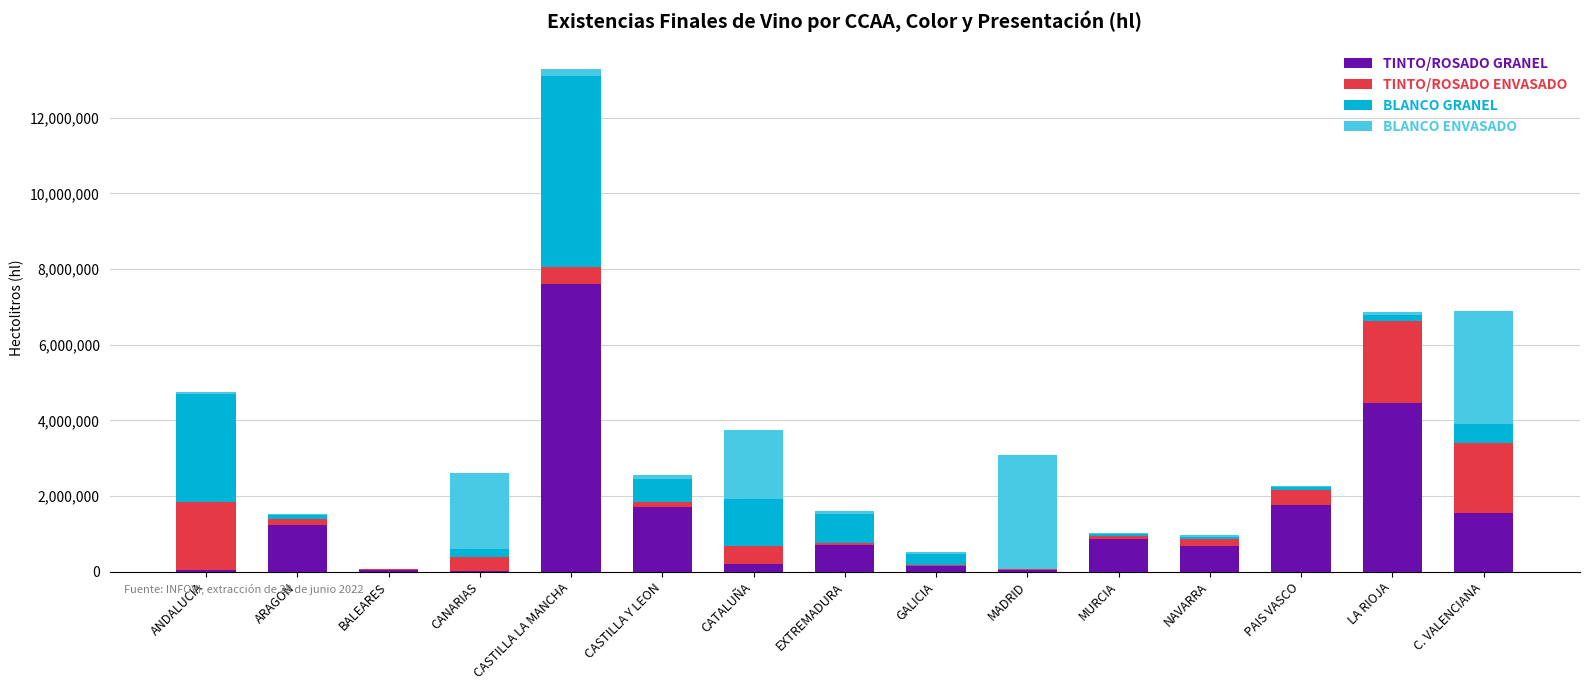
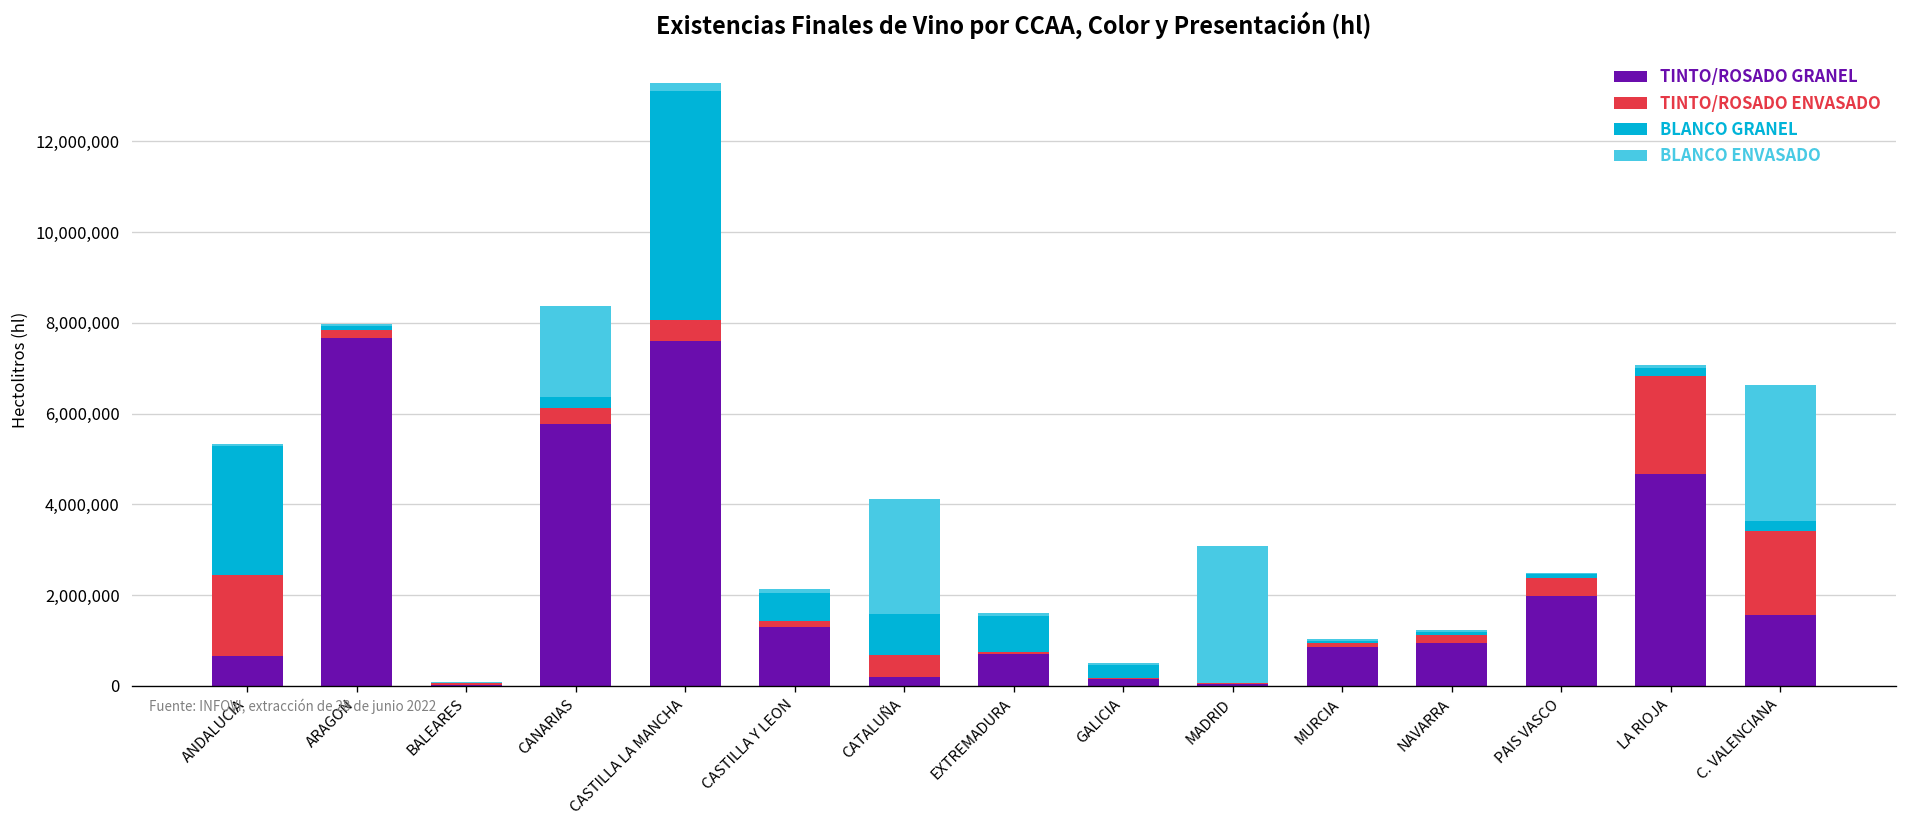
  {
    "TINTO/ROSADO GRANEL": {
-     "ANDALUCIA": "0",
-     "ARAGON": "1,200,000",
-     "CANARIAS": "0",
+     "ANDALUCIA": "600,000",
+     "ARAGON": "7,700,000",
+     "CANARIAS": "5,800,000",
      "CASTILLA LA MANCHA": "7,600,000",
-     "CASTILLA Y LEON": "1,700,000",
+     "CASTILLA Y LEON": "1,300,000",
      "CATALUÑA": "200,000",
      "EXTREMADURA": "700,000",
      "GALICIA": "100,000",
      "MURCIA": "900,000",
-     "NAVARRA": "700,000",
-     "PAIS VASCO": "1,800,000",
-     "LA RIOJA": "4,500,000",
+     "NAVARRA": "900,000",
+     "PAIS VASCO": "2,000,000",
+     "LA RIOJA": "4,700,000",
      "C. VALENCIANA": "1,600,000"
    },
    "TINTO/ROSADO ENVASADO": {
      "ANDALUCIA": "1,800,000",
      "ARAGON": "200,000",
      "CANARIAS": "400,000",
      "CASTILLA LA MANCHA": "500,000",
      "CASTILLA Y LEON": "100,000",
      "CATALUÑA": "500,000",
      "MURCIA": "100,000",
      "NAVARRA": "200,000",
      "PAIS VASCO": "400,000",
      "LA RIOJA": "2,200,000",
      "C. VALENCIANA": "1,800,000"
    },
    "BLANCO GRANEL": {
      "ANDALUCIA": "2,900,000",
      "ARAGON": "100,000",
      "CANARIAS": "200,000",
      "CASTILLA LA MANCHA": "5,000,000",
      "CASTILLA Y LEON": "600,000",
-     "CATALUÑA": "1,200,000",
+     "CATALUÑA": "900,000",
      "EXTREMADURA": "800,000",
      "GALICIA": "300,000",
      "NAVARRA": "100,000",
      "PAIS VASCO": "100,000",
      "LA RIOJA": "200,000",
-     "C. VALENCIANA": "500,000"
+     "C. VALENCIANA": "200,000"
    },
    "BLANCO ENVASADO": {
      "CANARIAS": "2,000,000",
      "CASTILLA LA MANCHA": "200,000",
      "CASTILLA Y LEON": "100,000",
-     "CATALUÑA": "1,800,000",
+     "CATALUÑA": "2,500,000",
      "EXTREMADURA": "100,000",
      "MADRID": "3,000,000",
      "C. VALENCIANA": "3,000,000"
    }
  }
